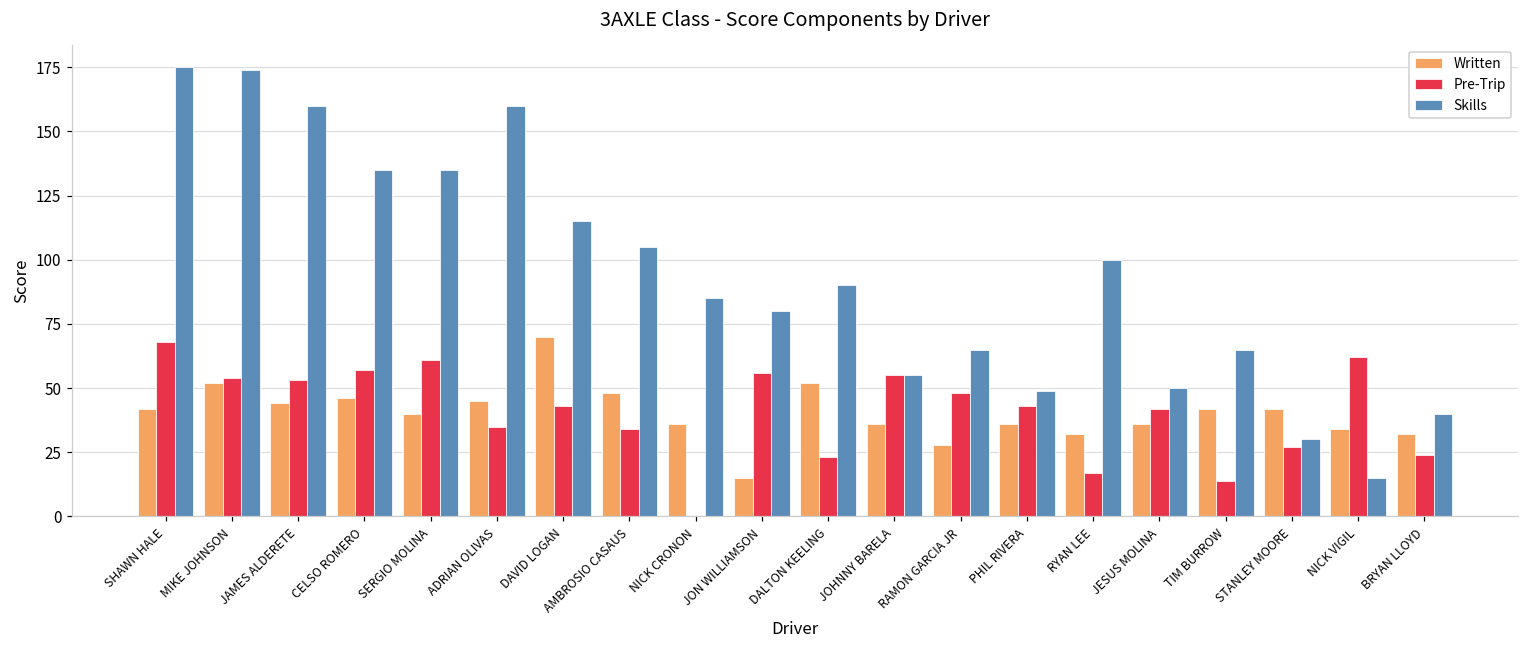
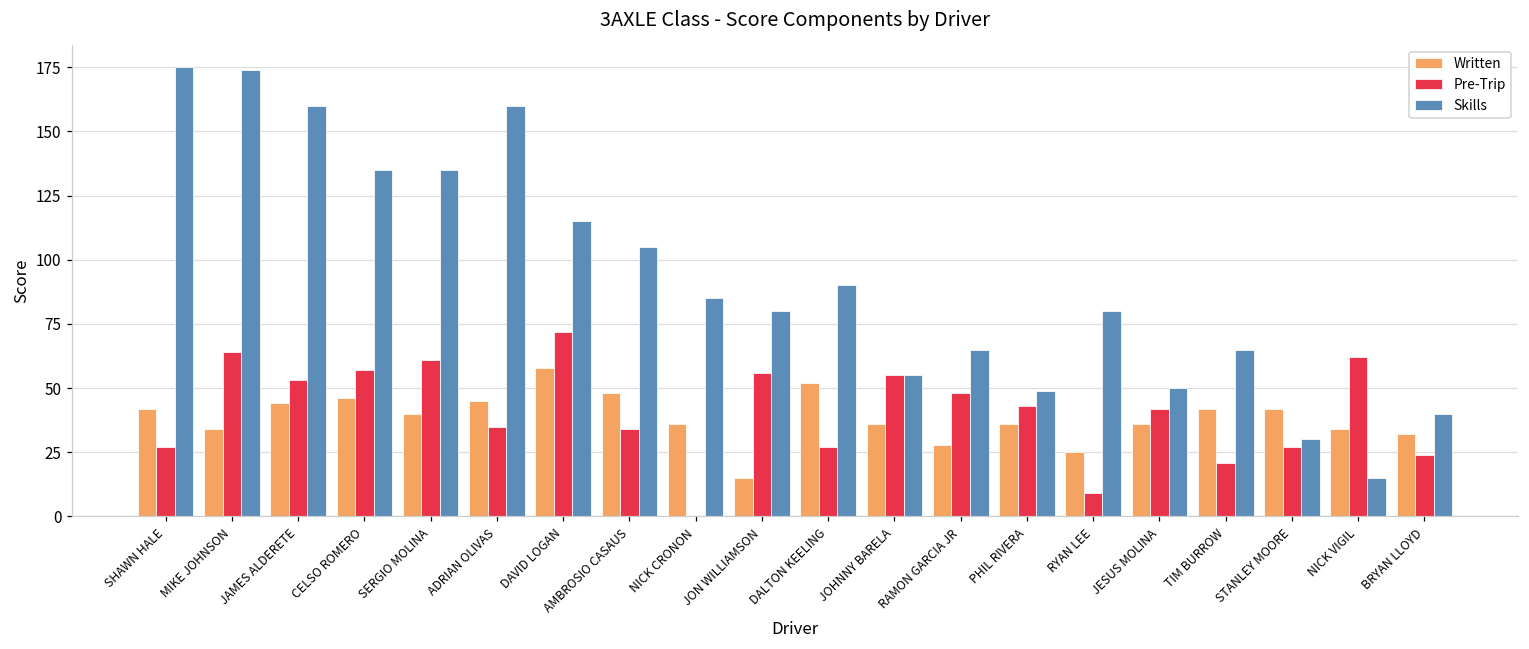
  {
    "Written": {
      "SHAWN HALE": 42,
-     "MIKE JOHNSON": 52,
+     "MIKE JOHNSON": 34,
      "JAMES ALDERETE": 44,
      "CELSO ROMERO": 46,
      "SERGIO MOLINA": 40,
      "ADRIAN OLIVAS": 45,
-     "DAVID LOGAN": 70,
+     "DAVID LOGAN": 58,
      "AMBROSIO CASAUS": 48,
      "NICK CRONON": 36,
      "JON WILLIAMSON": 15,
      "DALTON KEELING": 52,
      "JOHNNY BARELA": 36,
      "RAMON GARCIA JR": 28,
      "PHIL RIVERA": 36,
-     "RYAN LEE": 32,
+     "RYAN LEE": 25,
      "JESUS MOLINA": 36,
      "TIM BURROW": 42,
      "STANLEY MOORE": 42,
      "NICK VIGIL": 34,
      "BRYAN LLOYD": 32
    },
    "Pre-Trip": {
-     "SHAWN HALE": 68,
-     "MIKE JOHNSON": 54,
+     "SHAWN HALE": 27,
+     "MIKE JOHNSON": 64,
      "JAMES ALDERETE": 53,
      "CELSO ROMERO": 57,
      "SERGIO MOLINA": 61,
      "ADRIAN OLIVAS": 35,
-     "DAVID LOGAN": 43,
+     "DAVID LOGAN": 72,
      "AMBROSIO CASAUS": 34,
      "NICK CRONON": 0,
      "JON WILLIAMSON": 56,
-     "DALTON KEELING": 23,
+     "DALTON KEELING": 27,
      "JOHNNY BARELA": 55,
      "RAMON GARCIA JR": 48,
      "PHIL RIVERA": 43,
-     "RYAN LEE": 17,
+     "RYAN LEE": 9,
      "JESUS MOLINA": 42,
-     "TIM BURROW": 14,
+     "TIM BURROW": 21,
      "STANLEY MOORE": 27,
      "NICK VIGIL": 62,
      "BRYAN LLOYD": 24
    },
    "Skills": {
      "SHAWN HALE": 175,
      "MIKE JOHNSON": 174,
      "JAMES ALDERETE": 160,
      "CELSO ROMERO": 135,
      "SERGIO MOLINA": 135,
      "ADRIAN OLIVAS": 160,
      "DAVID LOGAN": 115,
      "AMBROSIO CASAUS": 105,
      "NICK CRONON": 85,
      "JON WILLIAMSON": 80,
      "DALTON KEELING": 90,
      "JOHNNY BARELA": 55,
      "RAMON GARCIA JR": 65,
      "PHIL RIVERA": 49,
-     "RYAN LEE": 100,
+     "RYAN LEE": 80,
      "JESUS MOLINA": 50,
      "TIM BURROW": 65,
      "STANLEY MOORE": 30,
      "NICK VIGIL": 15,
      "BRYAN LLOYD": 40
    }
  }
